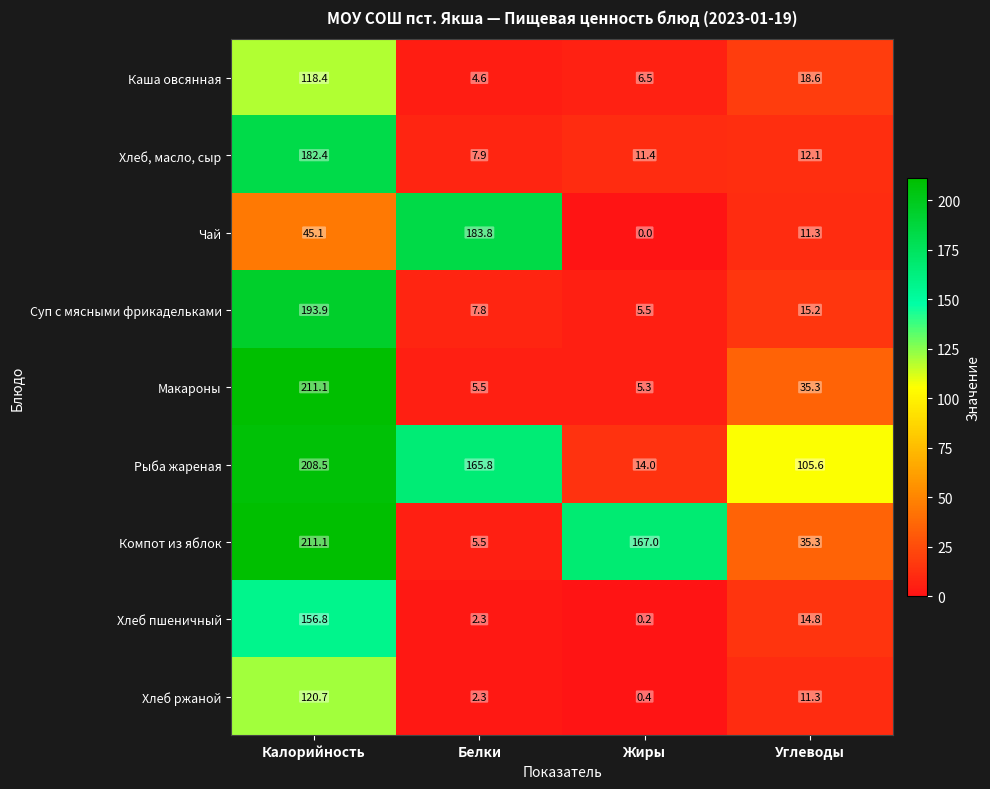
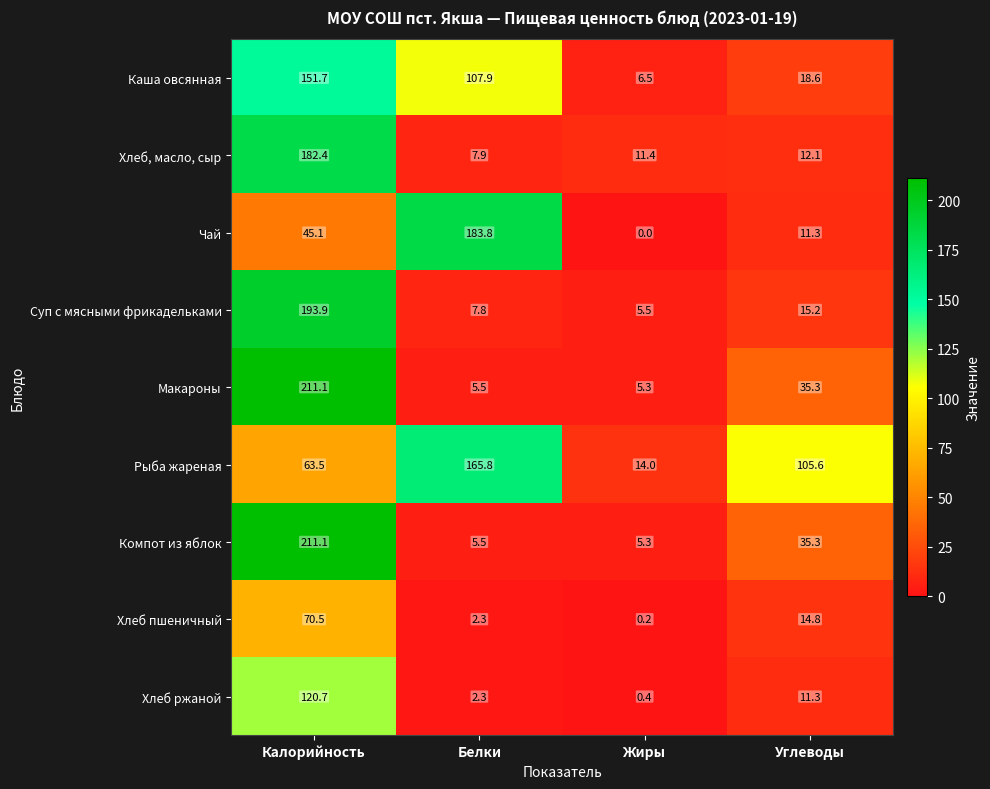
  {
    "Каша овсянная": {
-     "Калорийность": 118.4,
-     "Белки": 4.6
+     "Калорийность": 151.7,
+     "Белки": 107.9
    },
    "Рыба жареная": {
-     "Калорийность": 208.5
+     "Калорийность": 63.5
    },
    "Компот из яблок": {
-     "Жиры": 167.0
+     "Жиры": 5.3
    },
    "Хлеб пшеничный": {
-     "Калорийность": 156.8
+     "Калорийность": 70.5
    }
  }
